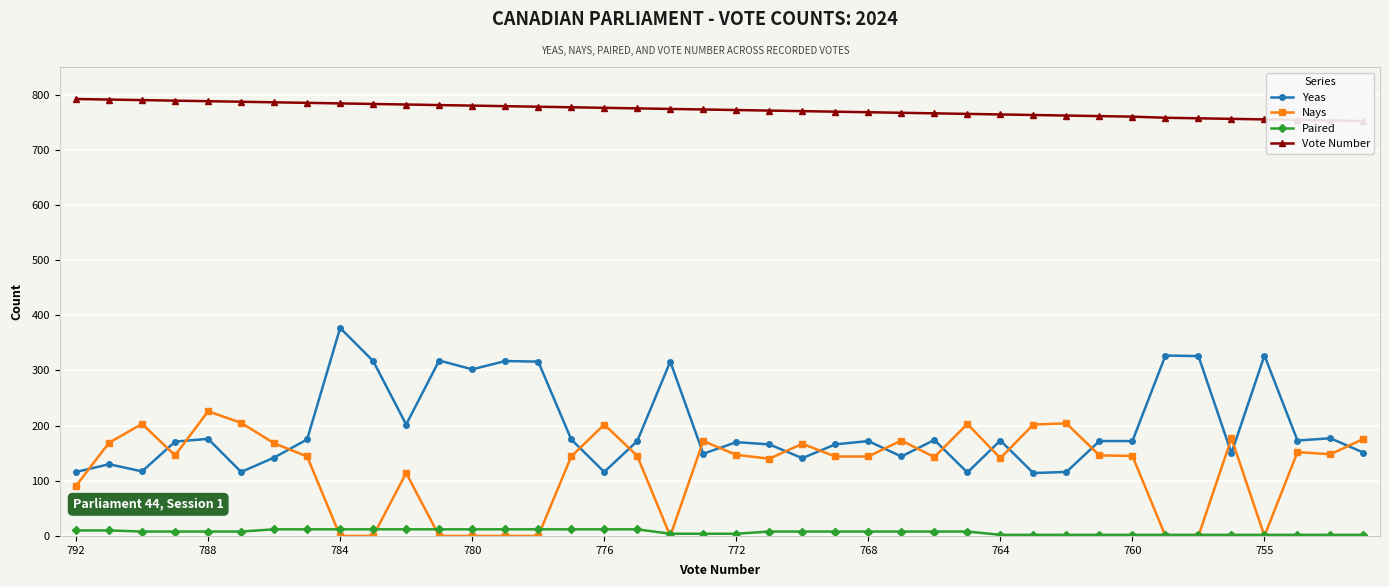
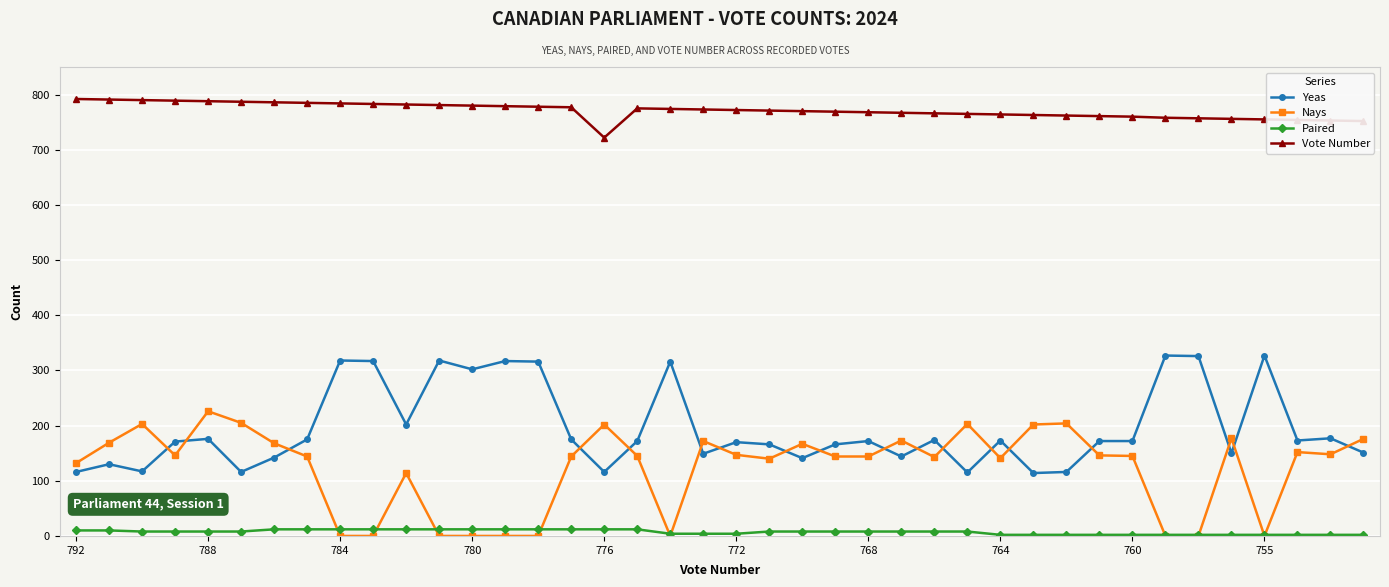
  {
    "Yeas": {
      "792": 120,
      "788": 180,
-     "784": 380,
+     "784": 320,
      "780": 300,
      "776": 120,
      "772": 170,
      "768": 170,
      "764": 170,
      "760": 170,
      "755": 330
    },
    "Nays": {
-     "792": 90,
+     "792": 130,
      "788": 230,
      "784": 0,
      "780": 0,
      "776": 200,
      "772": 150,
      "768": 140,
      "764": 140,
      "760": 150
    },
    "Paired": {
      "788": 10,
      "784": 10,
      "780": 10,
      "776": 10,
      "772": 0,
      "768": 10,
      "764": 0,
      "760": 0
    },
    "Vote Number": {
      "792": 790,
      "788": 790,
      "784": 780,
      "780": 780,
-     "776": 780,
+     "776": 720,
      "772": 770,
      "768": 770,
      "764": 760,
      "760": 760,
      "755": 760
    }
  }
